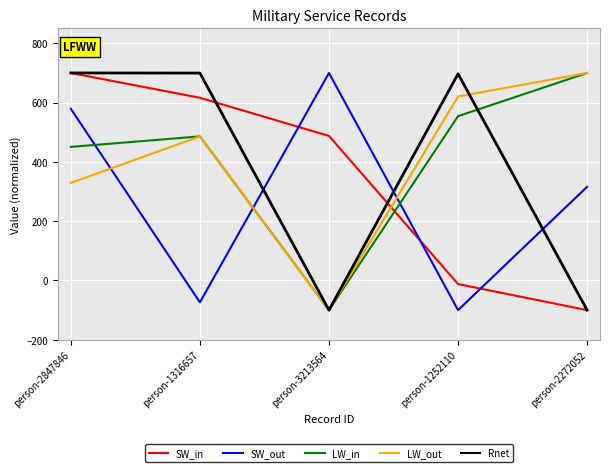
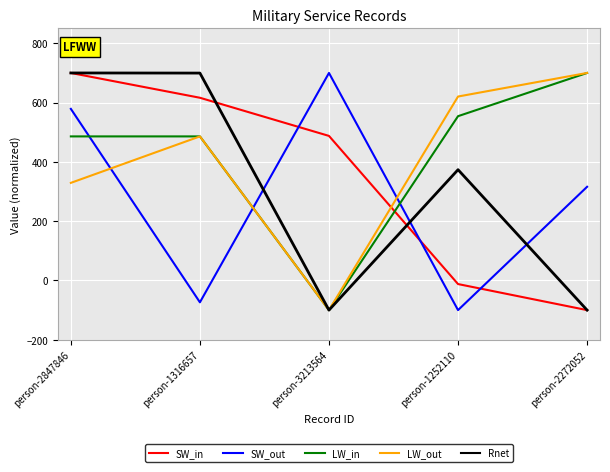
  {
    "SW_in": {
      "person-1316657": 620,
      "person-3213564": 490,
      "person-1252110": -10
    },
    "SW_out": {
      "person-2847846": 580,
      "person-1316657": -70,
      "person-3213564": 700,
      "person-1252110": -100,
      "person-2272052": 320
    },
    "LW_in": {
-     "person-2847846": 450,
+     "person-2847846": 490,
      "person-1252110": 550
    },
    "LW_out": {
      "person-2847846": 330,
      "person-1252110": 620
    },
    "Rnet": {
      "person-1316657": 700,
-     "person-1252110": 700
+     "person-1252110": 370
    }
  }
